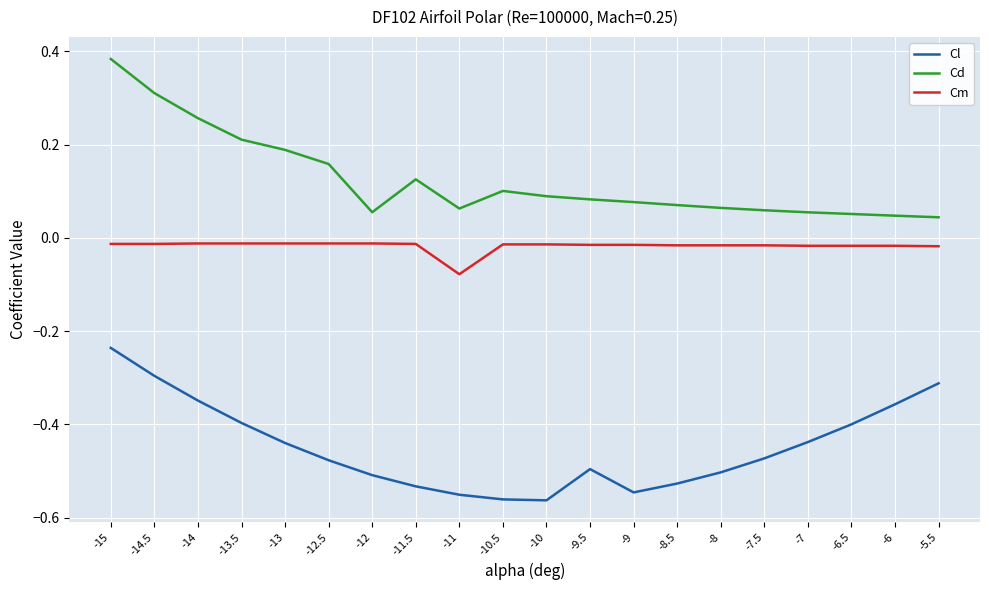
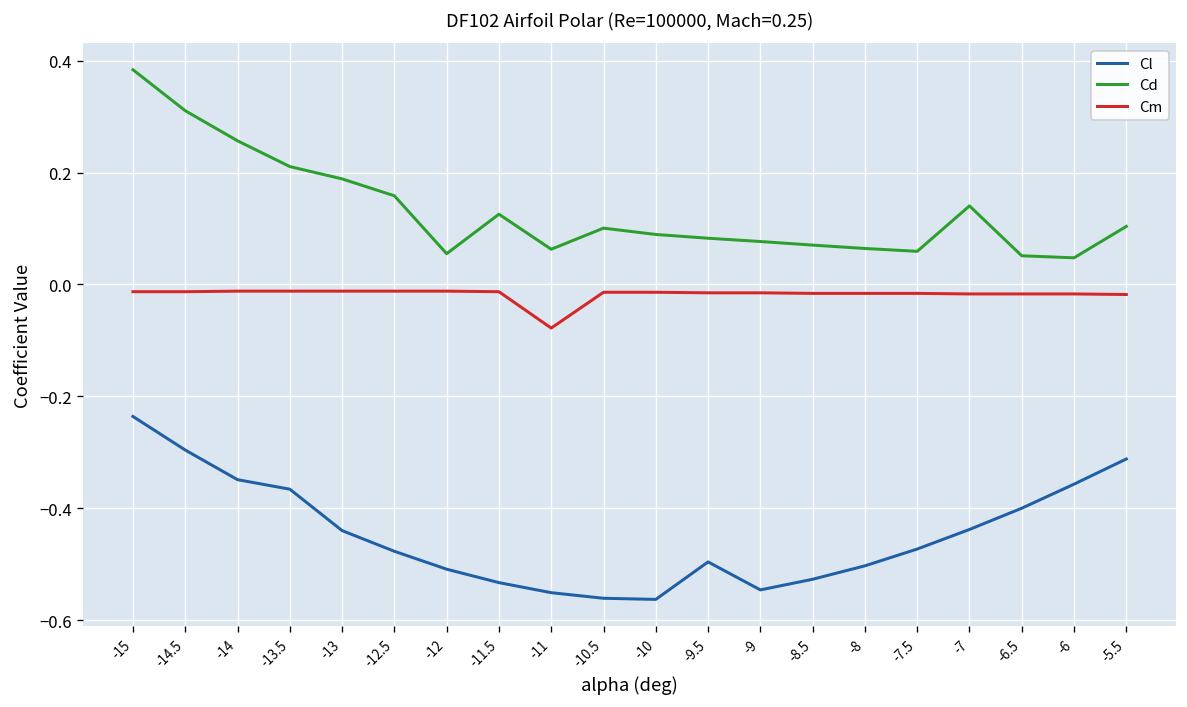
  {
    "Cl": {
      "-15": -0.24,
      "-14.5": -0.30,
      "-14": -0.35,
-     "-13.5": -0.40,
+     "-13.5": -0.37,
      "-13": -0.44,
      "-12.5": -0.48,
      "-12": -0.51,
      "-11.5": -0.53,
      "-11": -0.55,
      "-10.5": -0.56,
      "-10": -0.56,
      "-9.5": -0.50,
      "-9": -0.55,
      "-8.5": -0.53,
      "-8": -0.50,
      "-7.5": -0.47,
      "-7": -0.44,
      "-6.5": -0.40,
      "-6": -0.36,
      "-5.5": -0.31
    },
    "Cd": {
      "-15": 0.38,
      "-14.5": 0.31,
      "-14": 0.26,
      "-13.5": 0.21,
      "-13": 0.19,
      "-12.5": 0.16,
      "-12": 0.05,
      "-11.5": 0.13,
      "-11": 0.06,
      "-10.5": 0.10,
      "-10": 0.09,
      "-9.5": 0.08,
      "-9": 0.08,
      "-8.5": 0.07,
      "-8": 0.06,
      "-7.5": 0.06,
-     "-7": 0.05,
+     "-7": 0.14,
      "-6.5": 0.05,
      "-6": 0.05,
-     "-5.5": 0.04
+     "-5.5": 0.10
    },
    "Cm": {
      "-15": -0.01,
      "-14.5": -0.01,
      "-14": -0.01,
      "-13.5": -0.01,
      "-13": -0.01,
      "-12.5": -0.01,
      "-12": -0.01,
      "-11.5": -0.01,
      "-11": -0.08,
      "-10.5": -0.01,
      "-10": -0.01,
      "-9.5": -0.02,
      "-9": -0.02,
      "-8.5": -0.02,
      "-8": -0.02,
      "-7.5": -0.02,
      "-7": -0.02,
      "-6.5": -0.02,
      "-6": -0.02,
      "-5.5": -0.02
    }
  }
